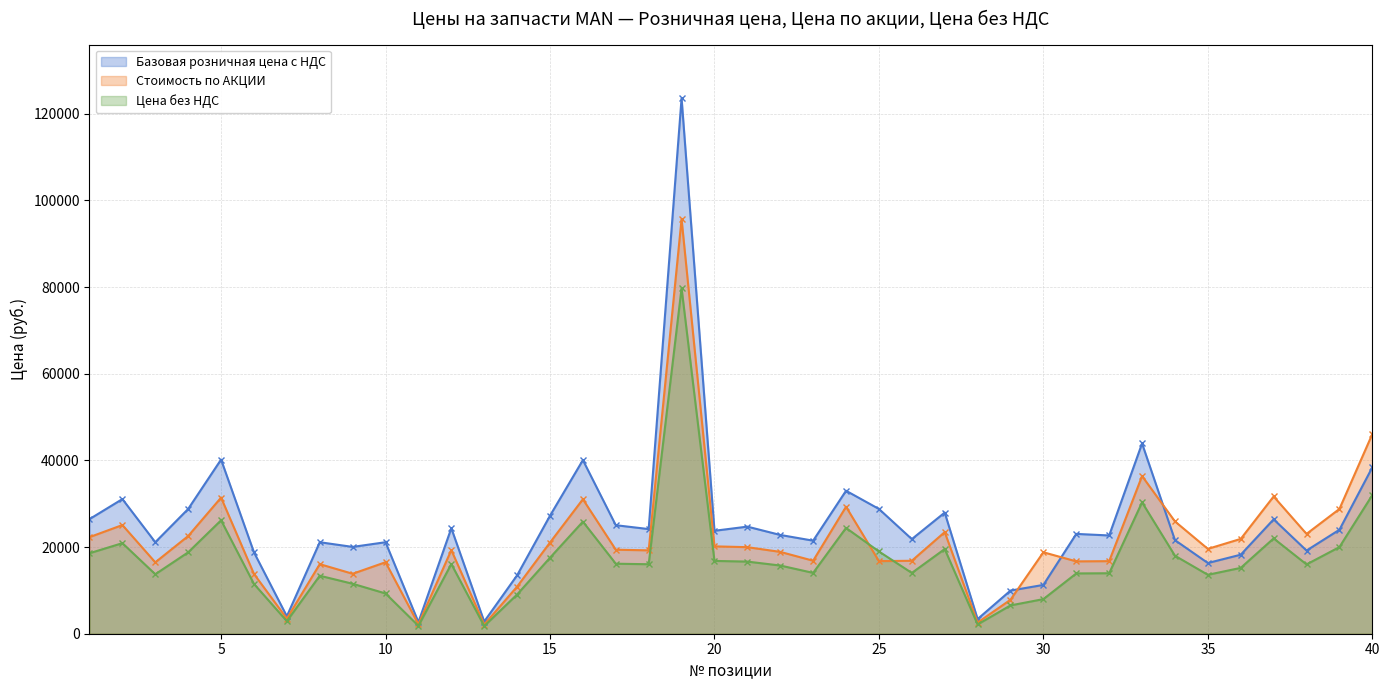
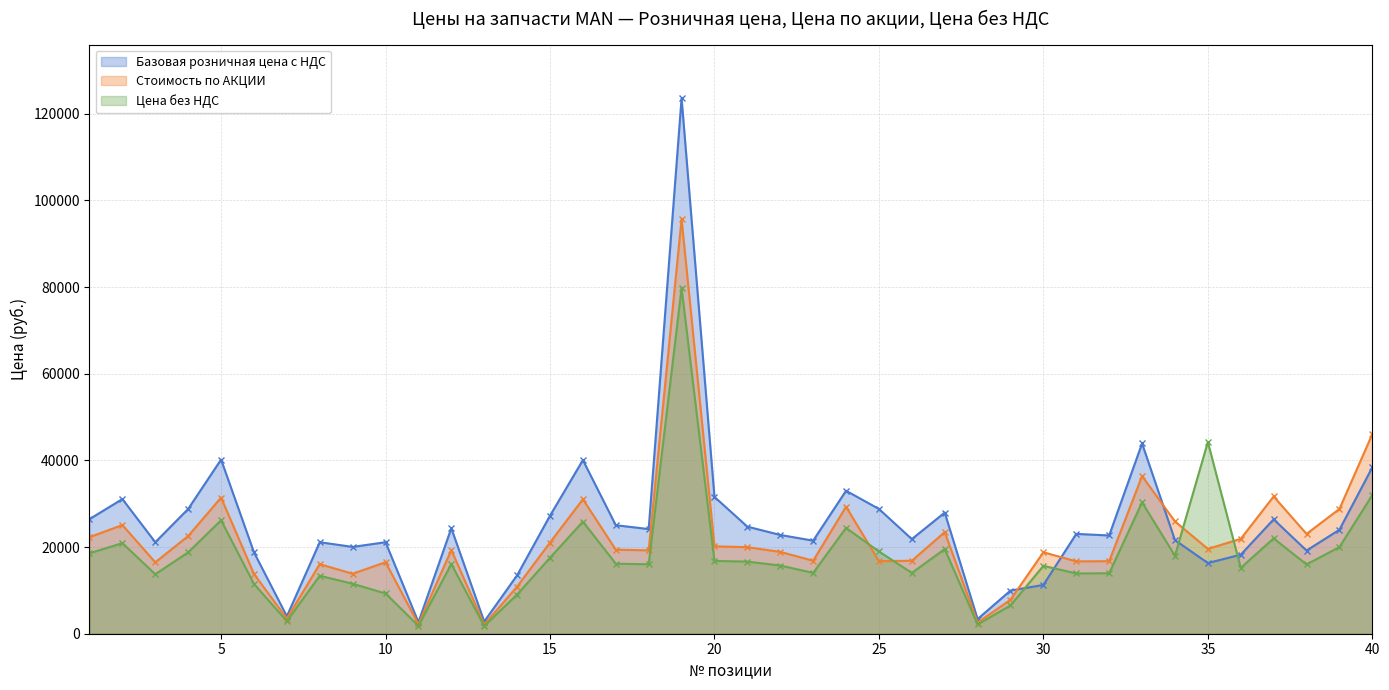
  {
    "Базовая розничная цена с НДС": {
      "5": 40000,
      "10": 21000,
      "15": 27000,
-     "20": 24000,
+     "20": 32000,
      "25": 29000,
      "30": 11000,
      "35": 16000,
      "40": 38000
    },
    "Стоимость по АКЦИИ": {
      "5": 31000,
      "10": 17000,
      "15": 21000,
      "20": 20000,
      "25": 17000,
      "30": 19000,
      "35": 20000,
      "40": 46000
    },
    "Цена без НДС": {
      "5": 26000,
      "10": 9000,
      "15": 18000,
      "20": 17000,
      "25": 19000,
-     "30": 8000,
-     "35": 14000,
+     "30": 16000,
+     "35": 44000,
      "40": 32000
    }
  }
